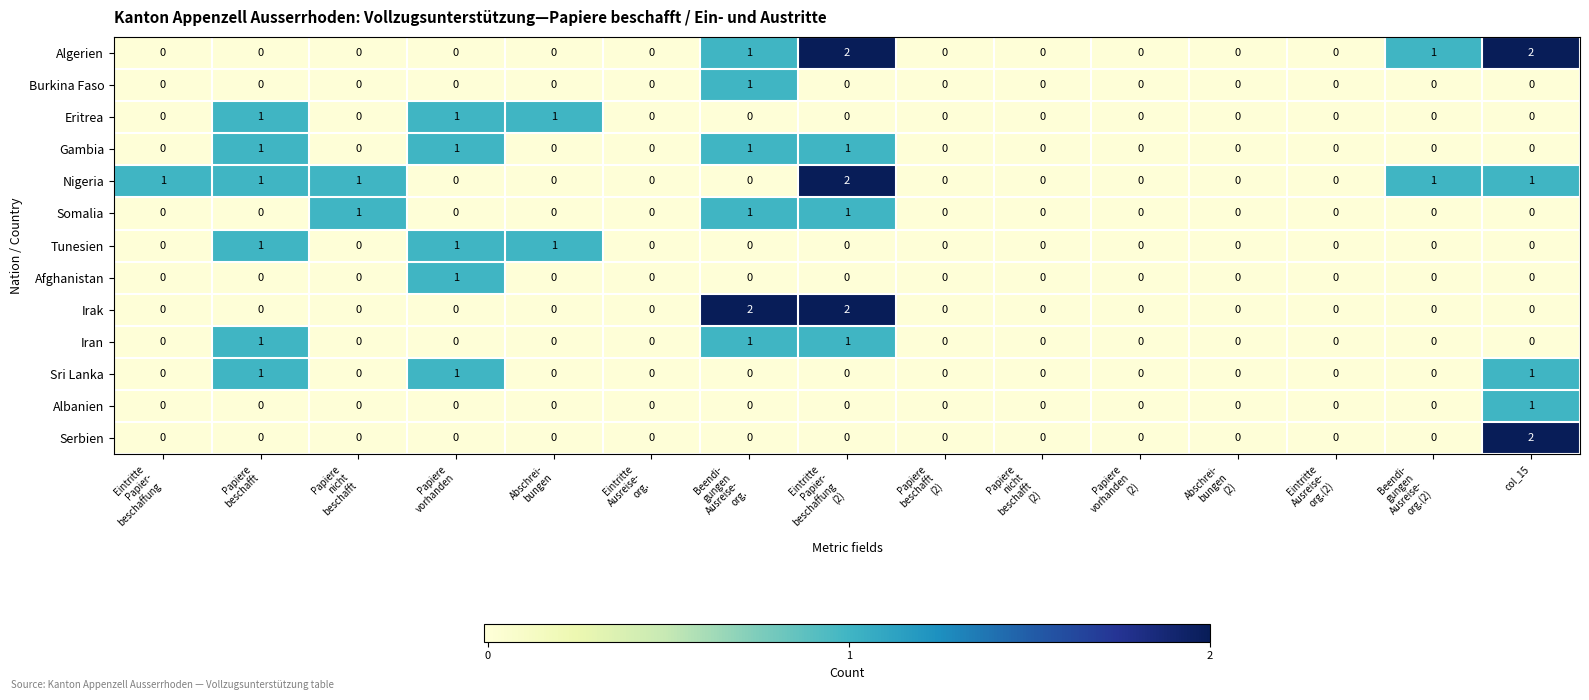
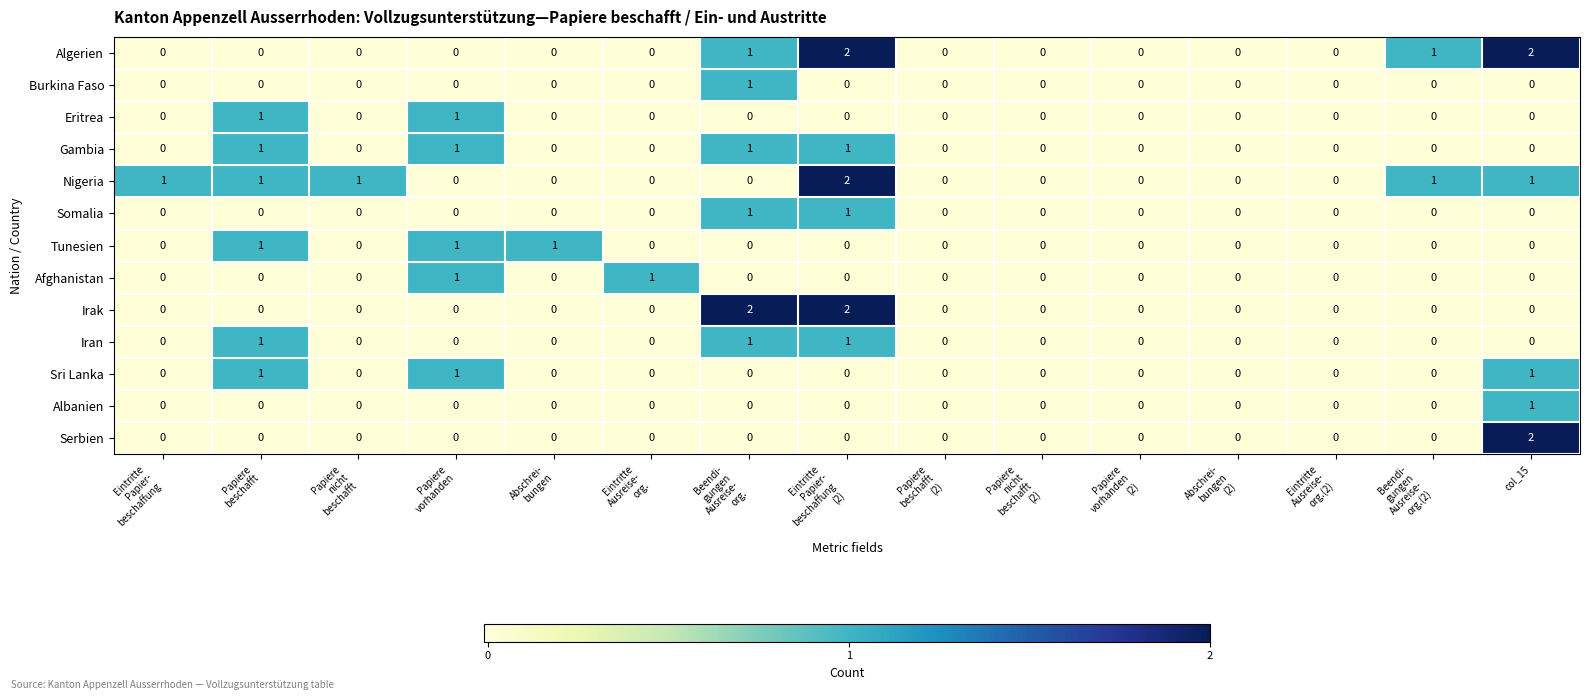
  {
    "Algerien": {
      "Eintritte Papier- beschaffung": 0,
      "Papiere beschafft": 0,
      "Papiere nicht beschafft": 0,
      "Papiere vorhanden": 0,
      "Abschrei- bungen": 0,
      "Eintritte Ausreise- org.": 0,
      "Beendi- gungen Ausreise- org.": 1,
      "Eintritte Papier- beschaffung (2)": 2,
      "Papiere beschafft (2)": 0,
      "Papiere nicht beschafft (2)": 0,
      "Papiere vorhanden (2)": 0,
      "Abschrei- bungen (2)": 0,
      "Eintritte Ausreise- org.(2)": 0,
      "Beendi- gungen Ausreise- org.(2)": 1,
      "col_15": 2
    },
    "Burkina Faso": {
      "Eintritte Papier- beschaffung": 0,
      "Papiere beschafft": 0,
      "Papiere nicht beschafft": 0,
      "Papiere vorhanden": 0,
      "Abschrei- bungen": 0,
      "Eintritte Ausreise- org.": 0,
      "Beendi- gungen Ausreise- org.": 1,
      "Eintritte Papier- beschaffung (2)": 0,
      "Papiere beschafft (2)": 0,
      "Papiere nicht beschafft (2)": 0,
      "Papiere vorhanden (2)": 0,
      "Abschrei- bungen (2)": 0,
      "Eintritte Ausreise- org.(2)": 0,
      "Beendi- gungen Ausreise- org.(2)": 0,
      "col_15": 0
    },
    "Eritrea": {
      "Eintritte Papier- beschaffung": 0,
      "Papiere beschafft": 1,
      "Papiere nicht beschafft": 0,
      "Papiere vorhanden": 1,
-     "Abschrei- bungen": 1,
+     "Abschrei- bungen": 0,
      "Eintritte Ausreise- org.": 0,
      "Beendi- gungen Ausreise- org.": 0,
      "Eintritte Papier- beschaffung (2)": 0,
      "Papiere beschafft (2)": 0,
      "Papiere nicht beschafft (2)": 0,
      "Papiere vorhanden (2)": 0,
      "Abschrei- bungen (2)": 0,
      "Eintritte Ausreise- org.(2)": 0,
      "Beendi- gungen Ausreise- org.(2)": 0,
      "col_15": 0
    },
    "Gambia": {
      "Eintritte Papier- beschaffung": 0,
      "Papiere beschafft": 1,
      "Papiere nicht beschafft": 0,
      "Papiere vorhanden": 1,
      "Abschrei- bungen": 0,
      "Eintritte Ausreise- org.": 0,
      "Beendi- gungen Ausreise- org.": 1,
      "Eintritte Papier- beschaffung (2)": 1,
      "Papiere beschafft (2)": 0,
      "Papiere nicht beschafft (2)": 0,
      "Papiere vorhanden (2)": 0,
      "Abschrei- bungen (2)": 0,
      "Eintritte Ausreise- org.(2)": 0,
      "Beendi- gungen Ausreise- org.(2)": 0,
      "col_15": 0
    },
    "Nigeria": {
      "Eintritte Papier- beschaffung": 1,
      "Papiere beschafft": 1,
      "Papiere nicht beschafft": 1,
      "Papiere vorhanden": 0,
      "Abschrei- bungen": 0,
      "Eintritte Ausreise- org.": 0,
      "Beendi- gungen Ausreise- org.": 0,
      "Eintritte Papier- beschaffung (2)": 2,
      "Papiere beschafft (2)": 0,
      "Papiere nicht beschafft (2)": 0,
      "Papiere vorhanden (2)": 0,
      "Abschrei- bungen (2)": 0,
      "Eintritte Ausreise- org.(2)": 0,
      "Beendi- gungen Ausreise- org.(2)": 1,
      "col_15": 1
    },
    "Somalia": {
      "Eintritte Papier- beschaffung": 0,
      "Papiere beschafft": 0,
-     "Papiere nicht beschafft": 1,
+     "Papiere nicht beschafft": 0,
      "Papiere vorhanden": 0,
      "Abschrei- bungen": 0,
      "Eintritte Ausreise- org.": 0,
      "Beendi- gungen Ausreise- org.": 1,
      "Eintritte Papier- beschaffung (2)": 1,
      "Papiere beschafft (2)": 0,
      "Papiere nicht beschafft (2)": 0,
      "Papiere vorhanden (2)": 0,
      "Abschrei- bungen (2)": 0,
      "Eintritte Ausreise- org.(2)": 0,
      "Beendi- gungen Ausreise- org.(2)": 0,
      "col_15": 0
    },
    "Tunesien": {
      "Eintritte Papier- beschaffung": 0,
      "Papiere beschafft": 1,
      "Papiere nicht beschafft": 0,
      "Papiere vorhanden": 1,
      "Abschrei- bungen": 1,
      "Eintritte Ausreise- org.": 0,
      "Beendi- gungen Ausreise- org.": 0,
      "Eintritte Papier- beschaffung (2)": 0,
      "Papiere beschafft (2)": 0,
      "Papiere nicht beschafft (2)": 0,
      "Papiere vorhanden (2)": 0,
      "Abschrei- bungen (2)": 0,
      "Eintritte Ausreise- org.(2)": 0,
      "Beendi- gungen Ausreise- org.(2)": 0,
      "col_15": 0
    },
    "Afghanistan": {
      "Eintritte Papier- beschaffung": 0,
      "Papiere beschafft": 0,
      "Papiere nicht beschafft": 0,
      "Papiere vorhanden": 1,
      "Abschrei- bungen": 0,
-     "Eintritte Ausreise- org.": 0,
+     "Eintritte Ausreise- org.": 1,
      "Beendi- gungen Ausreise- org.": 0,
      "Eintritte Papier- beschaffung (2)": 0,
      "Papiere beschafft (2)": 0,
      "Papiere nicht beschafft (2)": 0,
      "Papiere vorhanden (2)": 0,
      "Abschrei- bungen (2)": 0,
      "Eintritte Ausreise- org.(2)": 0,
      "Beendi- gungen Ausreise- org.(2)": 0,
      "col_15": 0
    },
    "Irak": {
      "Eintritte Papier- beschaffung": 0,
      "Papiere beschafft": 0,
      "Papiere nicht beschafft": 0,
      "Papiere vorhanden": 0,
      "Abschrei- bungen": 0,
      "Eintritte Ausreise- org.": 0,
      "Beendi- gungen Ausreise- org.": 2,
      "Eintritte Papier- beschaffung (2)": 2,
      "Papiere beschafft (2)": 0,
      "Papiere nicht beschafft (2)": 0,
      "Papiere vorhanden (2)": 0,
      "Abschrei- bungen (2)": 0,
      "Eintritte Ausreise- org.(2)": 0,
      "Beendi- gungen Ausreise- org.(2)": 0,
      "col_15": 0
    },
    "Iran": {
      "Eintritte Papier- beschaffung": 0,
      "Papiere beschafft": 1,
      "Papiere nicht beschafft": 0,
      "Papiere vorhanden": 0,
      "Abschrei- bungen": 0,
      "Eintritte Ausreise- org.": 0,
      "Beendi- gungen Ausreise- org.": 1,
      "Eintritte Papier- beschaffung (2)": 1,
      "Papiere beschafft (2)": 0,
      "Papiere nicht beschafft (2)": 0,
      "Papiere vorhanden (2)": 0,
      "Abschrei- bungen (2)": 0,
      "Eintritte Ausreise- org.(2)": 0,
      "Beendi- gungen Ausreise- org.(2)": 0,
      "col_15": 0
    },
    "Sri Lanka": {
      "Eintritte Papier- beschaffung": 0,
      "Papiere beschafft": 1,
      "Papiere nicht beschafft": 0,
      "Papiere vorhanden": 1,
      "Abschrei- bungen": 0,
      "Eintritte Ausreise- org.": 0,
      "Beendi- gungen Ausreise- org.": 0,
      "Eintritte Papier- beschaffung (2)": 0,
      "Papiere beschafft (2)": 0,
      "Papiere nicht beschafft (2)": 0,
      "Papiere vorhanden (2)": 0,
      "Abschrei- bungen (2)": 0,
      "Eintritte Ausreise- org.(2)": 0,
      "Beendi- gungen Ausreise- org.(2)": 0,
      "col_15": 1
    },
    "Albanien": {
      "Eintritte Papier- beschaffung": 0,
      "Papiere beschafft": 0,
      "Papiere nicht beschafft": 0,
      "Papiere vorhanden": 0,
      "Abschrei- bungen": 0,
      "Eintritte Ausreise- org.": 0,
      "Beendi- gungen Ausreise- org.": 0,
      "Eintritte Papier- beschaffung (2)": 0,
      "Papiere beschafft (2)": 0,
      "Papiere nicht beschafft (2)": 0,
      "Papiere vorhanden (2)": 0,
      "Abschrei- bungen (2)": 0,
      "Eintritte Ausreise- org.(2)": 0,
      "Beendi- gungen Ausreise- org.(2)": 0,
      "col_15": 1
    },
    "Serbien": {
      "Eintritte Papier- beschaffung": 0,
      "Papiere beschafft": 0,
      "Papiere nicht beschafft": 0,
      "Papiere vorhanden": 0,
      "Abschrei- bungen": 0,
      "Eintritte Ausreise- org.": 0,
      "Beendi- gungen Ausreise- org.": 0,
      "Eintritte Papier- beschaffung (2)": 0,
      "Papiere beschafft (2)": 0,
      "Papiere nicht beschafft (2)": 0,
      "Papiere vorhanden (2)": 0,
      "Abschrei- bungen (2)": 0,
      "Eintritte Ausreise- org.(2)": 0,
      "Beendi- gungen Ausreise- org.(2)": 0,
      "col_15": 2
    }
  }
